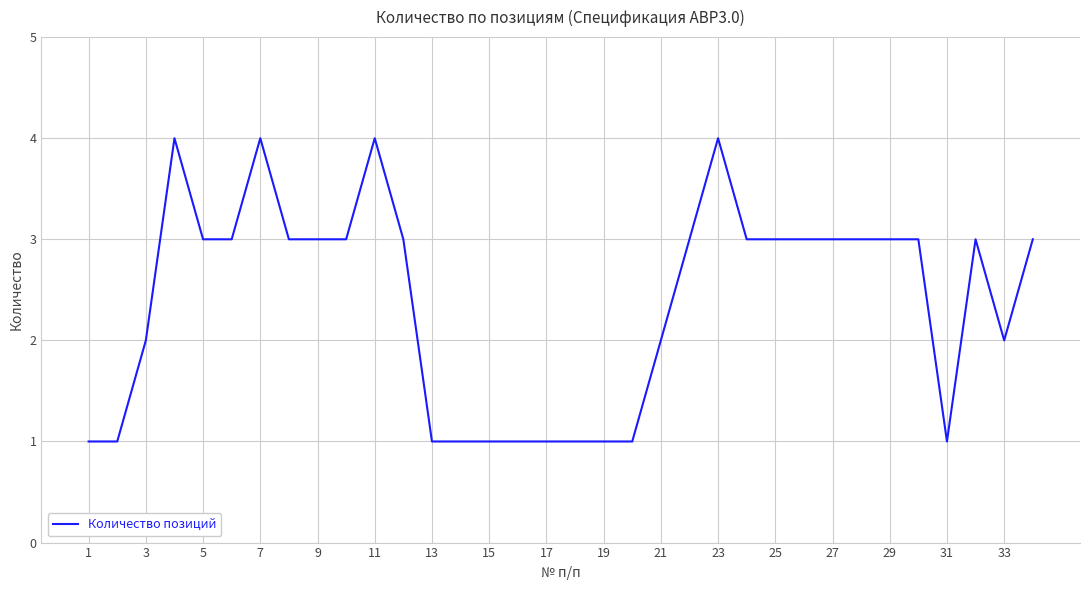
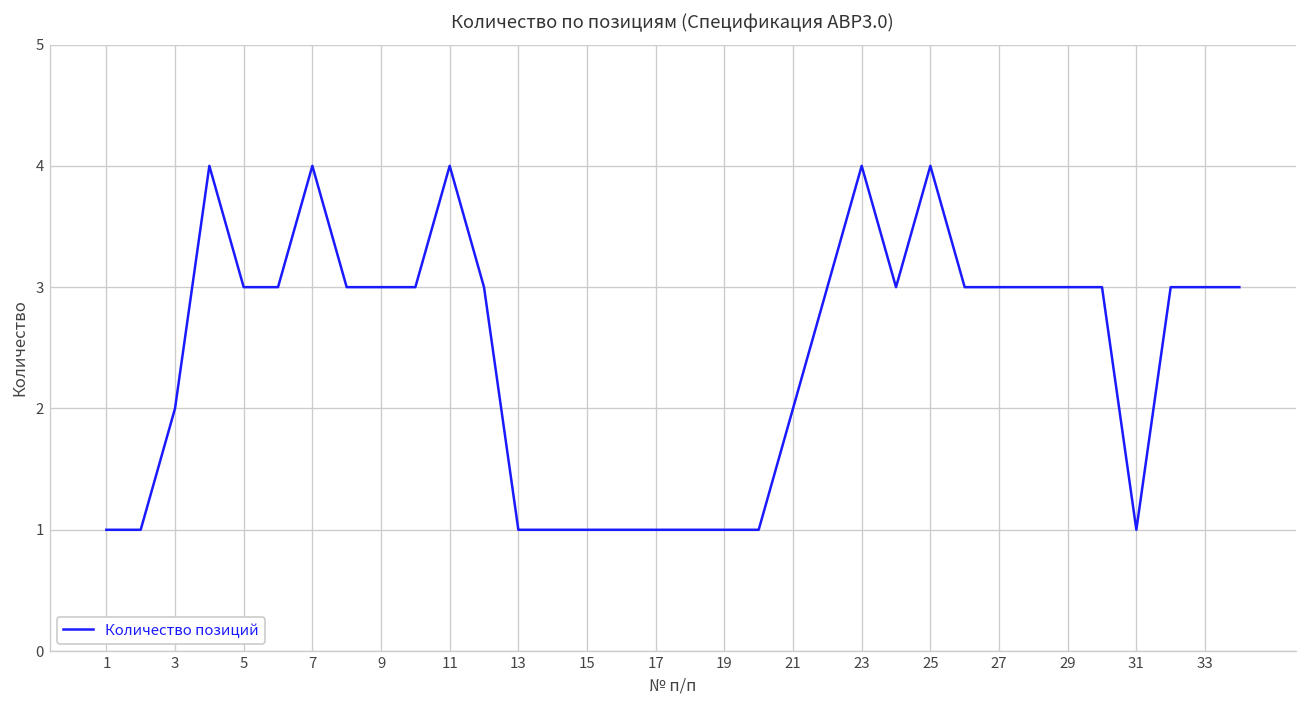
  {
    "1": 1,
    "3": 2,
    "5": 3,
    "7": 4,
    "9": 3,
    "11": 4,
    "13": 1,
    "15": 1,
    "17": 1,
    "19": 1,
    "21": 2,
    "23": 4,
-   "25": 3,
+   "25": 4,
    "27": 3,
    "29": 3,
    "31": 1,
-   "33": 2
+   "33": 3
  }
